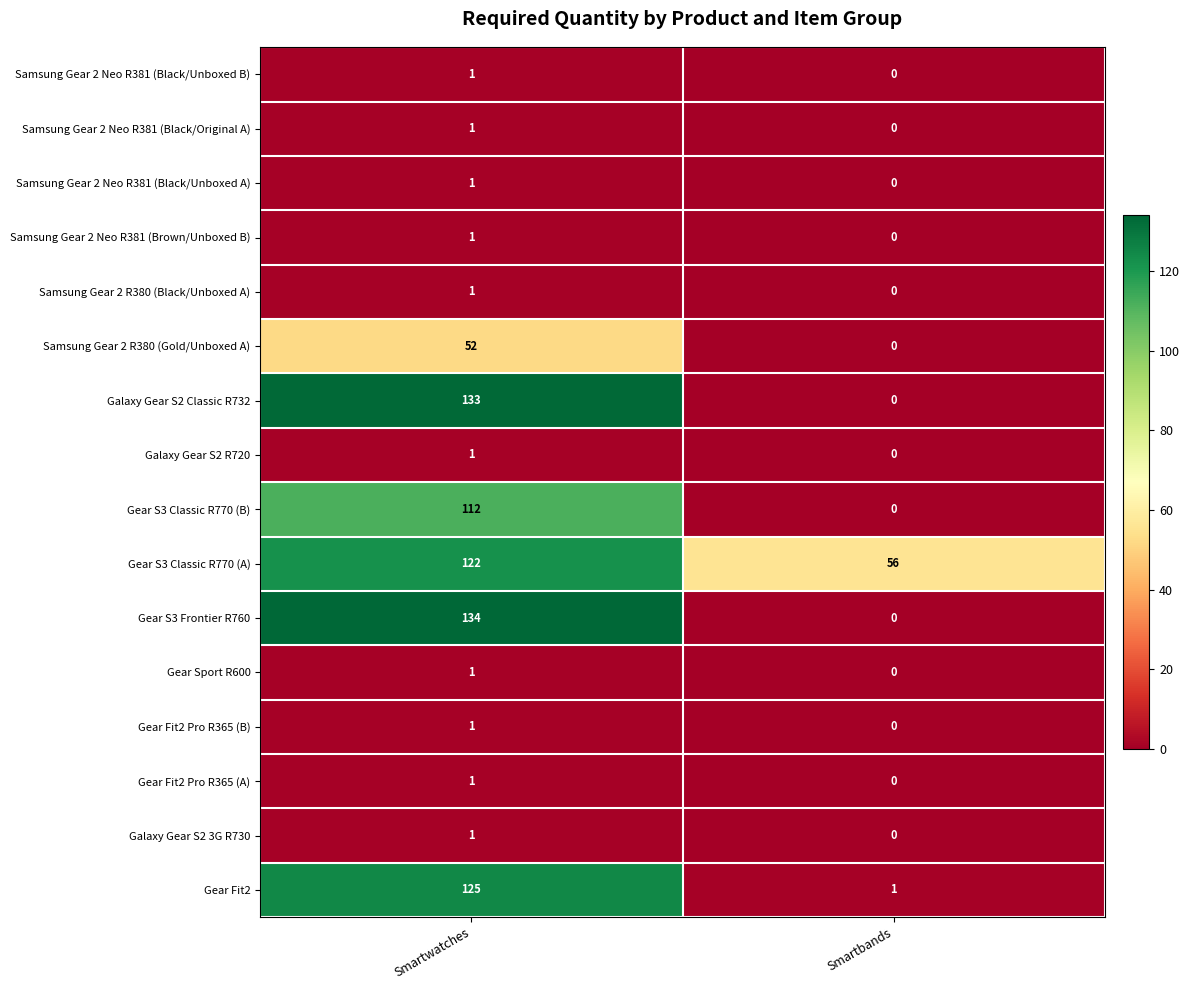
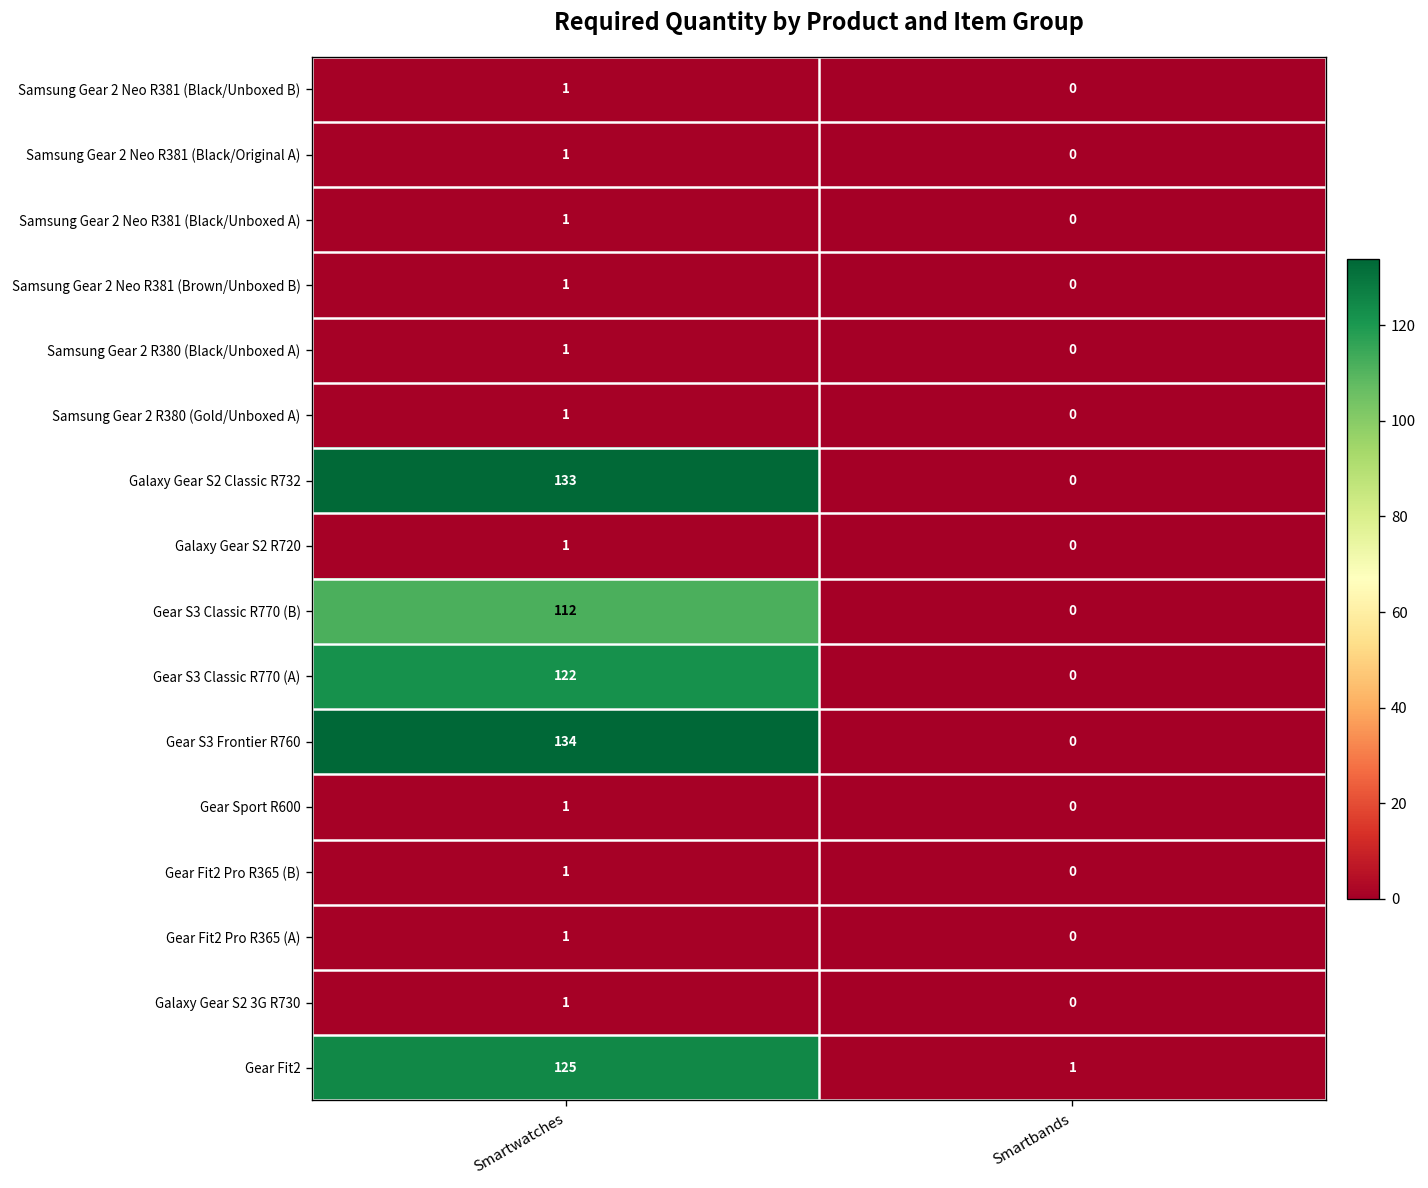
  {
    "Samsung Gear 2 Neo R381 (Black/Unboxed B)": {
      "Smartwatches": 1,
      "Smartbands": 0
    },
    "Samsung Gear 2 Neo R381 (Black/Original A)": {
      "Smartwatches": 1,
      "Smartbands": 0
    },
    "Samsung Gear 2 Neo R381 (Black/Unboxed A)": {
      "Smartwatches": 1,
      "Smartbands": 0
    },
    "Samsung Gear 2 Neo R381 (Brown/Unboxed B)": {
      "Smartwatches": 1,
      "Smartbands": 0
    },
    "Samsung Gear 2 R380 (Black/Unboxed A)": {
      "Smartwatches": 1,
      "Smartbands": 0
    },
    "Samsung Gear 2 R380 (Gold/Unboxed A)": {
-     "Smartwatches": 52,
+     "Smartwatches": 1,
      "Smartbands": 0
    },
    "Galaxy Gear S2 Classic R732": {
      "Smartwatches": 133,
      "Smartbands": 0
    },
    "Galaxy Gear S2 R720": {
      "Smartwatches": 1,
      "Smartbands": 0
    },
    "Gear S3 Classic R770 (B)": {
      "Smartwatches": 112,
      "Smartbands": 0
    },
    "Gear S3 Classic R770 (A)": {
      "Smartwatches": 122,
-     "Smartbands": 56
+     "Smartbands": 0
    },
    "Gear S3 Frontier R760": {
      "Smartwatches": 134,
      "Smartbands": 0
    },
    "Gear Sport R600": {
      "Smartwatches": 1,
      "Smartbands": 0
    },
    "Gear Fit2 Pro R365 (B)": {
      "Smartwatches": 1,
      "Smartbands": 0
    },
    "Gear Fit2 Pro R365 (A)": {
      "Smartwatches": 1,
      "Smartbands": 0
    },
    "Galaxy Gear S2 3G R730": {
      "Smartwatches": 1,
      "Smartbands": 0
    },
    "Gear Fit2": {
      "Smartwatches": 125,
      "Smartbands": 1
    }
  }
